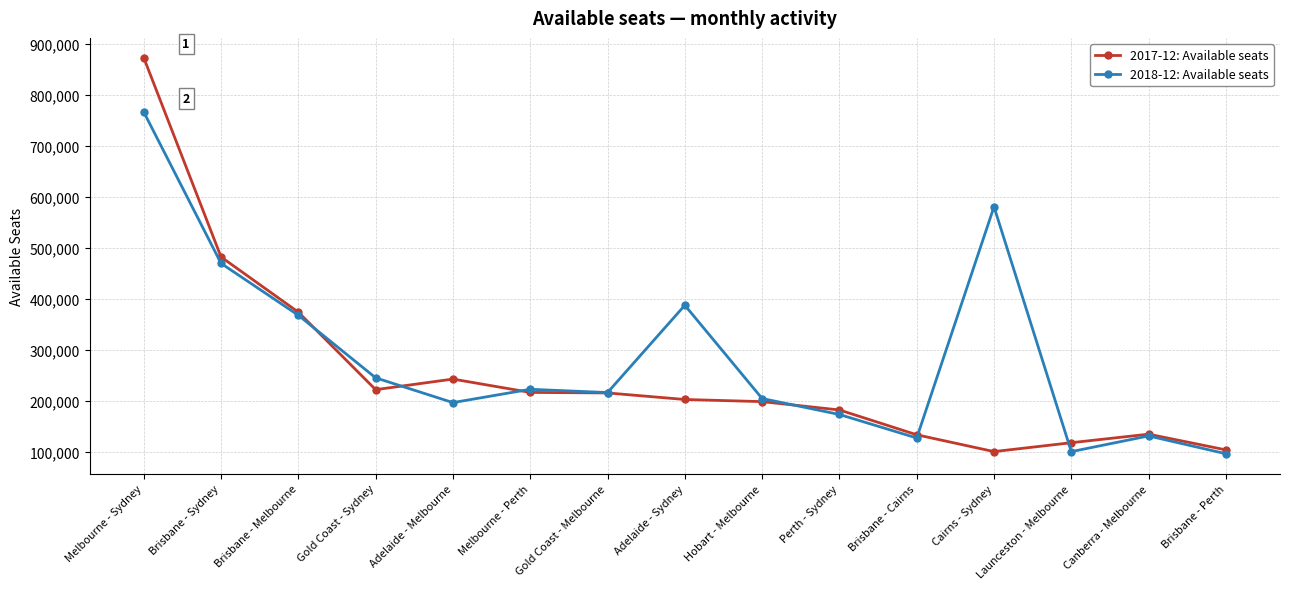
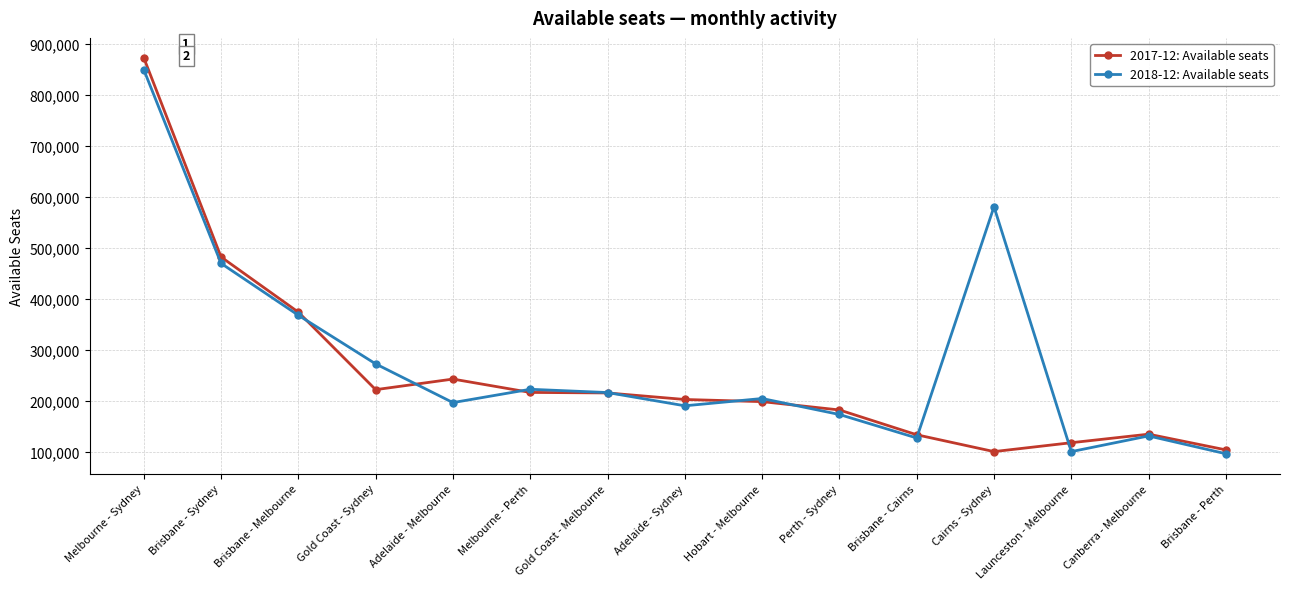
  {
    "2017-12: Available seats": {
      "Melbourne - Sydney": "870,000",
      "Brisbane - Sydney": "480,000",
      "Brisbane - Melbourne": "370,000",
      "Gold Coast - Sydney": "220,000",
      "Adelaide - Melbourne": "240,000",
      "Melbourne - Perth": "220,000",
      "Adelaide - Sydney": "200,000",
      "Hobart - Melbourne": "200,000",
      "Perth - Sydney": "180,000",
      "Brisbane - Cairns": "130,000",
      "Cairns - Sydney": "100,000",
      "Launceston - Melbourne": "120,000",
      "Brisbane - Perth": "100,000"
    },
    "2018-12: Available seats": {
-     "Melbourne - Sydney": "770,000",
+     "Melbourne - Sydney": "850,000",
      "Brisbane - Sydney": "470,000",
      "Brisbane - Melbourne": "370,000",
-     "Gold Coast - Sydney": "250,000",
+     "Gold Coast - Sydney": "270,000",
      "Adelaide - Melbourne": "200,000",
      "Melbourne - Perth": "220,000",
-     "Adelaide - Sydney": "390,000",
+     "Adelaide - Sydney": "190,000",
      "Hobart - Melbourne": "200,000",
      "Perth - Sydney": "170,000",
      "Brisbane - Cairns": "130,000",
      "Cairns - Sydney": "580,000",
      "Launceston - Melbourne": "100,000",
      "Brisbane - Perth": "100,000"
    }
  }
